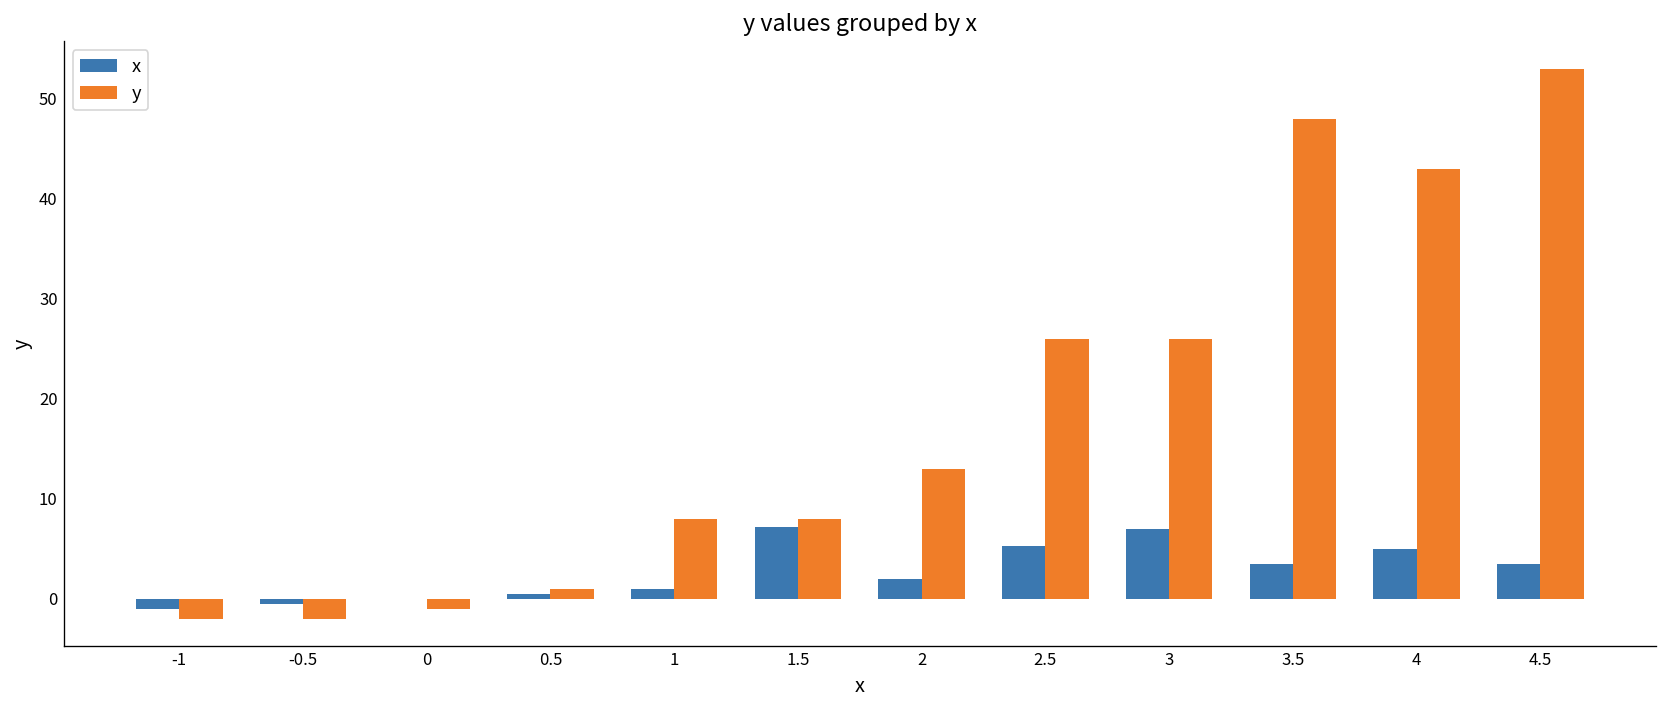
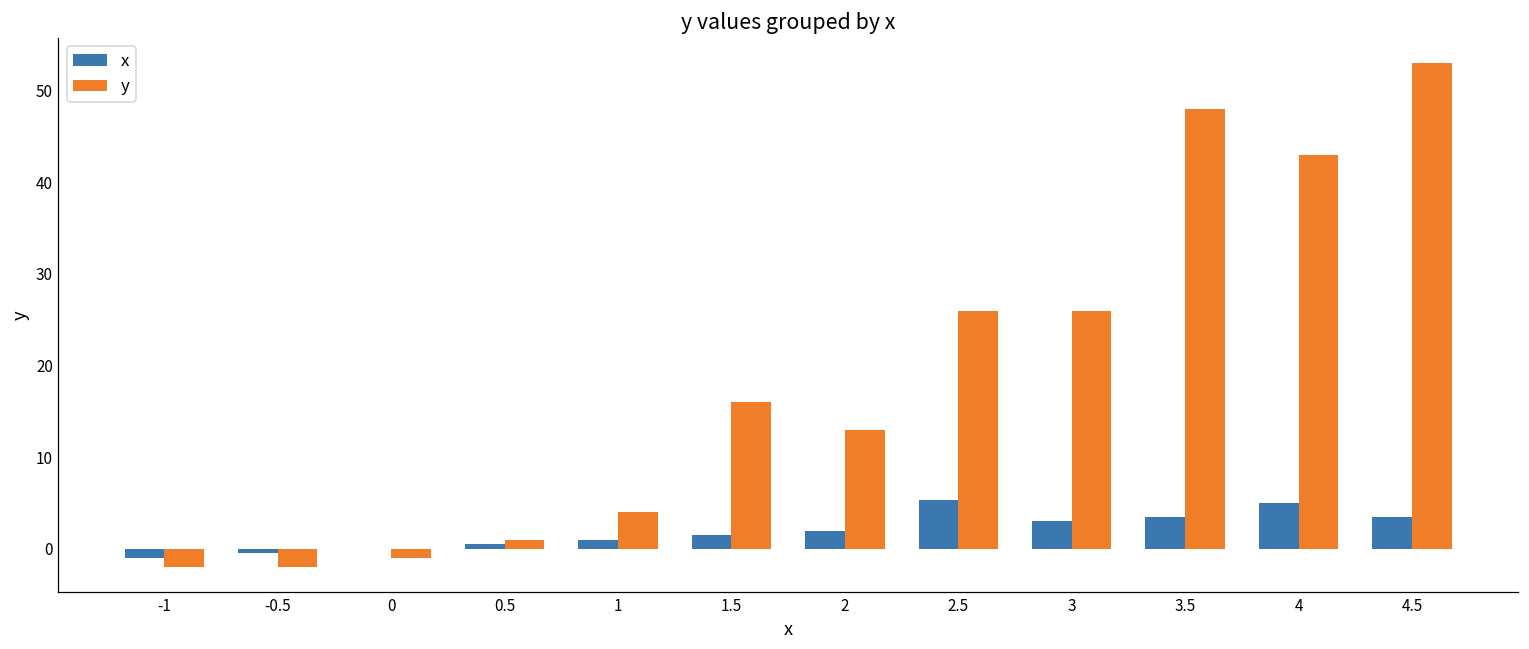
  {
    "x": {
      "-1": -1,
      "-0.5": -1,
      "0": 0,
      "0.5": 1,
      "1": 1,
-     "1.5": 7,
+     "1.5": 2,
      "2": 2,
      "2.5": 5,
-     "3": 7,
+     "3": 3,
      "3.5": 4,
      "4": 5,
      "4.5": 4
    },
    "y": {
      "-1": -2,
      "-0.5": -2,
      "0": -1,
      "0.5": 1,
-     "1": 8,
-     "1.5": 8,
+     "1": 4,
+     "1.5": 16,
      "2": 13,
      "2.5": 26,
      "3": 26,
      "3.5": 48,
      "4": 43,
      "4.5": 53
    }
  }
